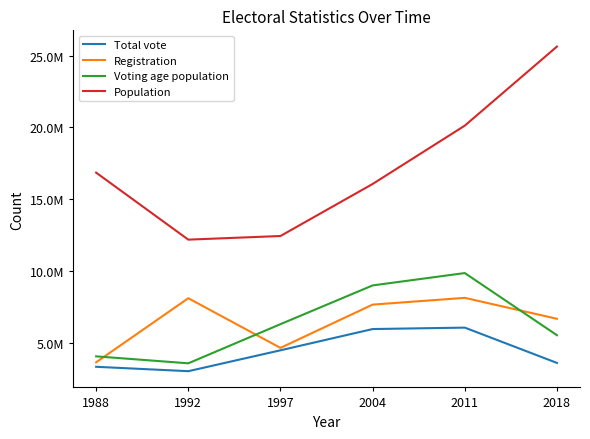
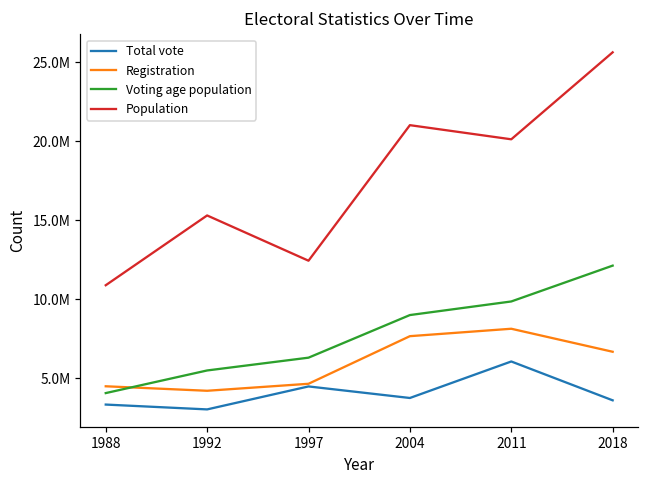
  {
    "Total vote": {
      "1988": 3300000,
      "1992": 3000000,
-     "2004": 6000000,
+     "2004": 3700000,
      "2011": 6100000,
      "2018": 3600000
    },
    "Registration": {
-     "1988": 3600000,
-     "1992": 8100000,
+     "1988": 4500000,
+     "1992": 4200000,
      "2004": 7700000,
      "2011": 8100000,
      "2018": 6700000
    },
    "Voting age population": {
      "1988": 4000000,
-     "1992": 3600000,
+     "1992": 5500000,
      "1997": 6300000,
      "2004": 9000000,
      "2011": 9900000,
-     "2018": 5500000
+     "2018": 12100000
    },
    "Population": {
-     "1988": 16900000,
-     "1992": 12200000,
+     "1988": 10900000,
+     "1992": 15300000,
      "1997": 12400000,
-     "2004": 16100000,
+     "2004": 21000000,
      "2011": 20100000,
      "2018": 25600000
    }
  }
